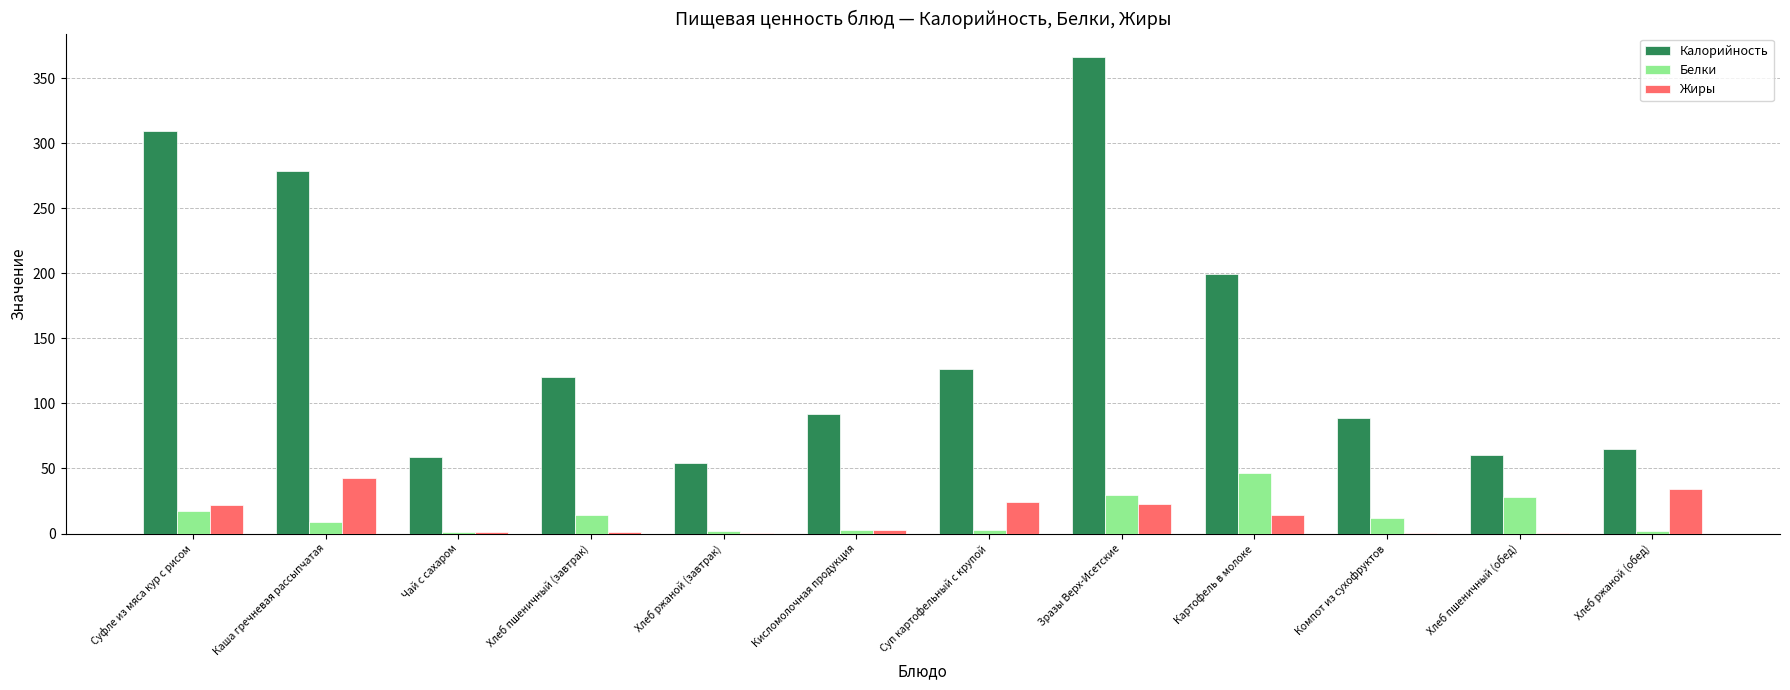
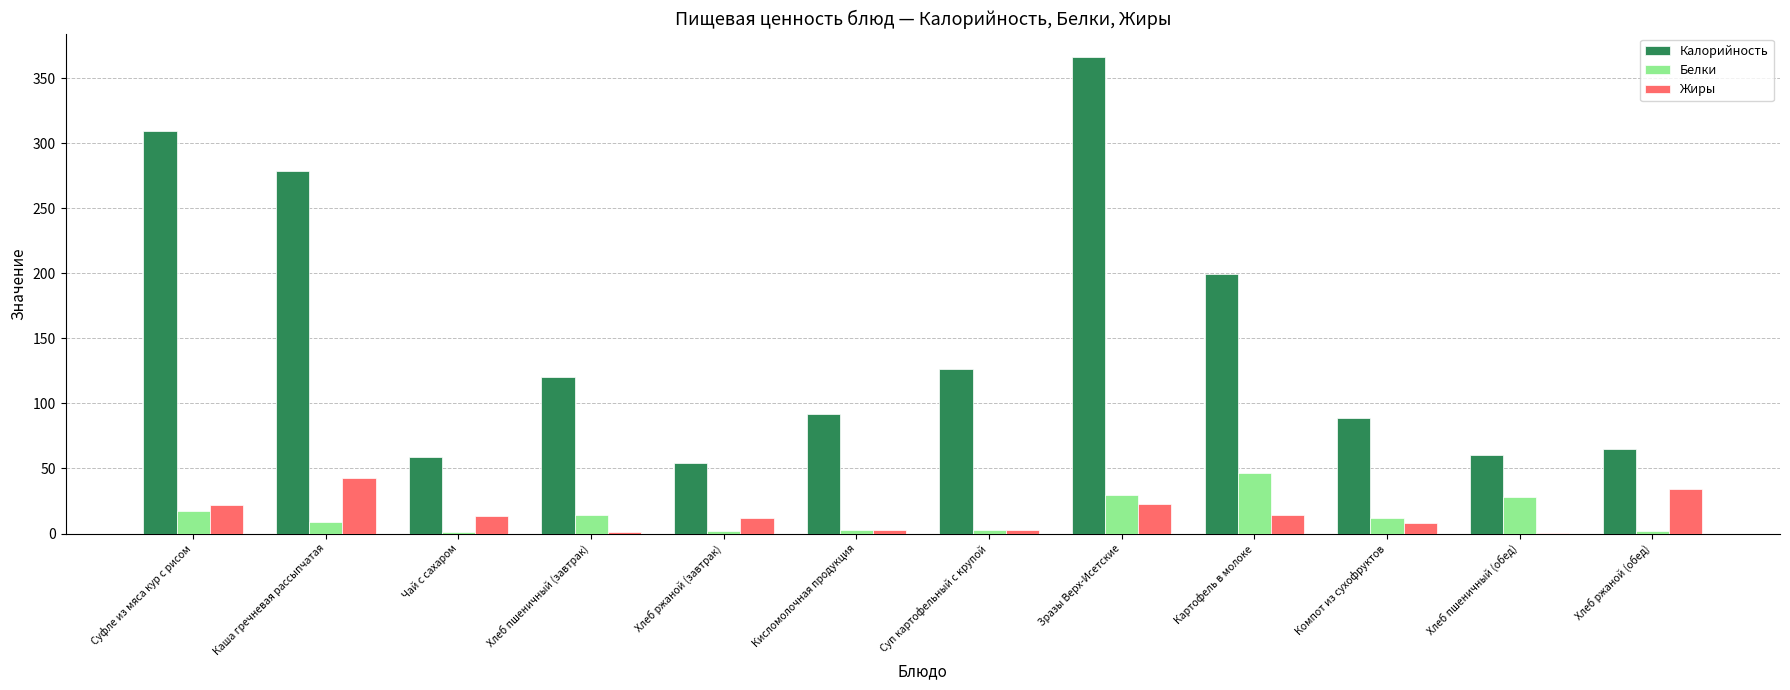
  {
    "Калорийность": {
      "Суфле из мяса кур с рисом": 310,
      "Каша гречневая рассыпчатая": 279,
      "Чай с сахаром": 59,
      "Хлеб пшеничный (завтрак)": 121,
      "Хлеб ржаной (завтрак)": 54,
      "Кисломолочная продукция": 92,
      "Суп картофельный с крупой": 127,
      "Зразы Верх-Исетские": 366,
      "Картофель в молоке": 200,
      "Компот из сухофруктов": 89,
      "Хлеб пшеничный (обед)": 60,
      "Хлеб ржаной (обед)": 65
    },
    "Белки": {
      "Суфле из мяса кур с рисом": 17,
      "Каша гречневая рассыпчатая": 9,
      "Хлеб пшеничный (завтрак)": 14,
      "Кисломолочная продукция": 3,
      "Суп картофельный с крупой": 2,
      "Зразы Верх-Исетские": 30,
      "Картофель в молоке": 47,
      "Компот из сухофруктов": 12,
      "Хлеб пшеничный (обед)": 28
    },
    "Жиры": {
      "Суфле из мяса кур с рисом": 22,
      "Каша гречневая рассыпчатая": 43,
-     "Чай с сахаром": 1,
-     "Хлеб ржаной (завтрак)": 0,
+     "Чай с сахаром": 14,
+     "Хлеб ржаной (завтрак)": 12,
      "Кисломолочная продукция": 2,
-     "Суп картофельный с крупой": 24,
+     "Суп картофельный с крупой": 2,
      "Зразы Верх-Исетские": 23,
      "Картофель в молоке": 14,
-     "Компот из сухофруктов": 0,
+     "Компот из сухофруктов": 8,
      "Хлеб ржаной (обед)": 35
    }
  }
